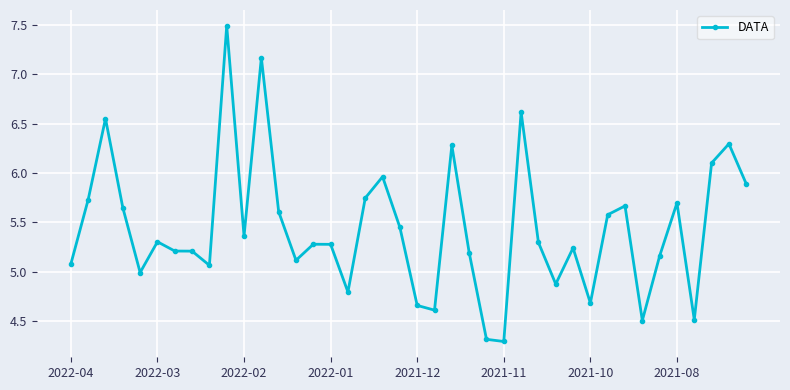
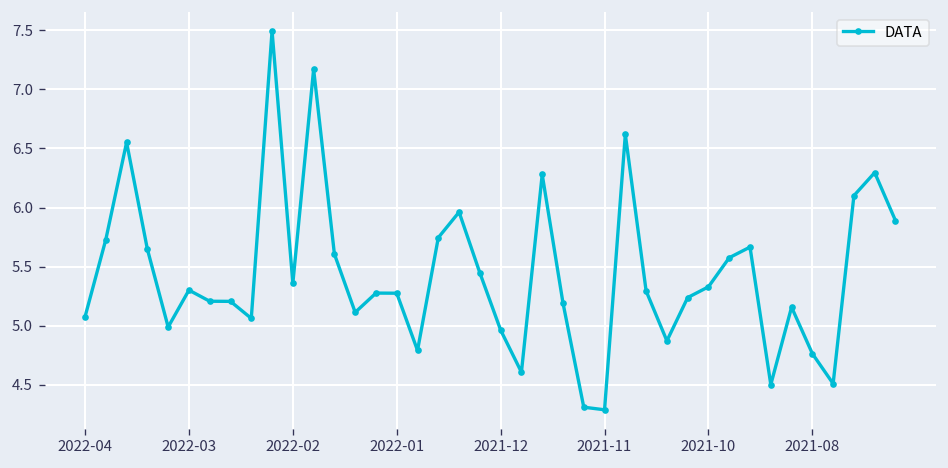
  {
    "2022-04": 5.1,
    "2022-03": 5.3,
    "2022-02": 5.4,
    "2022-01": 5.3,
-   "2021-12": 4.7,
+   "2021-12": 5.0,
    "2021-11": 4.3,
-   "2021-10": 4.7,
-   "2021-08": 5.7
+   "2021-10": 5.3,
+   "2021-08": 4.8
  }
